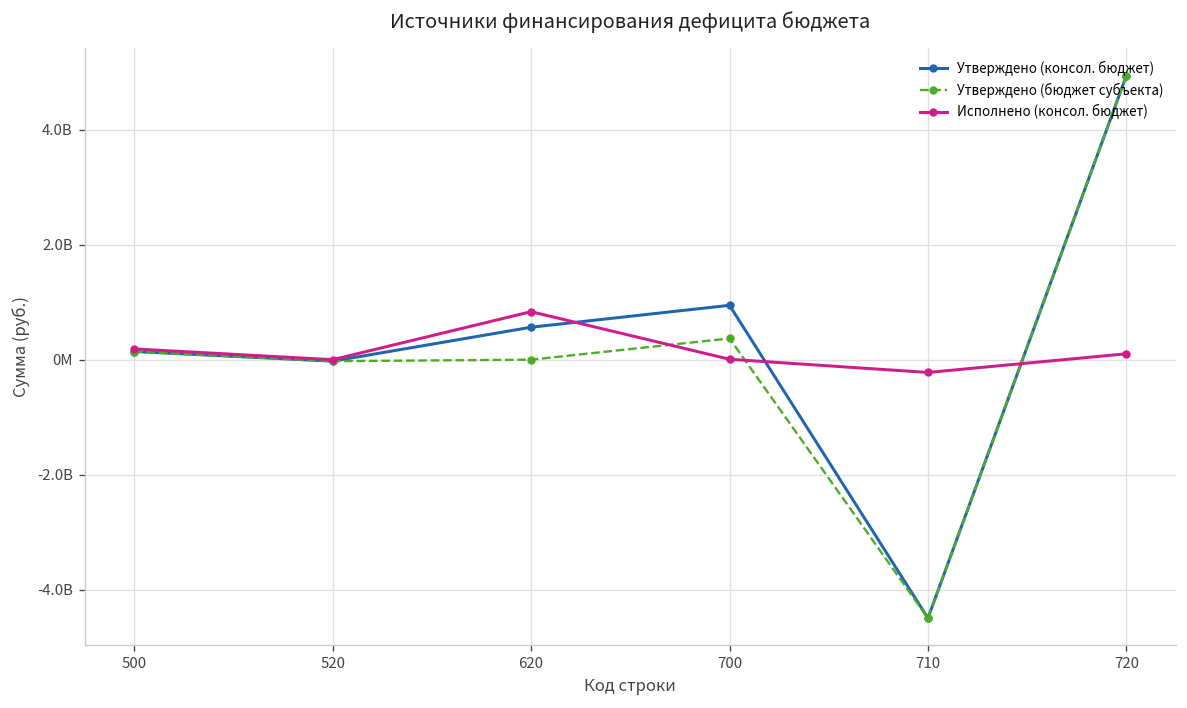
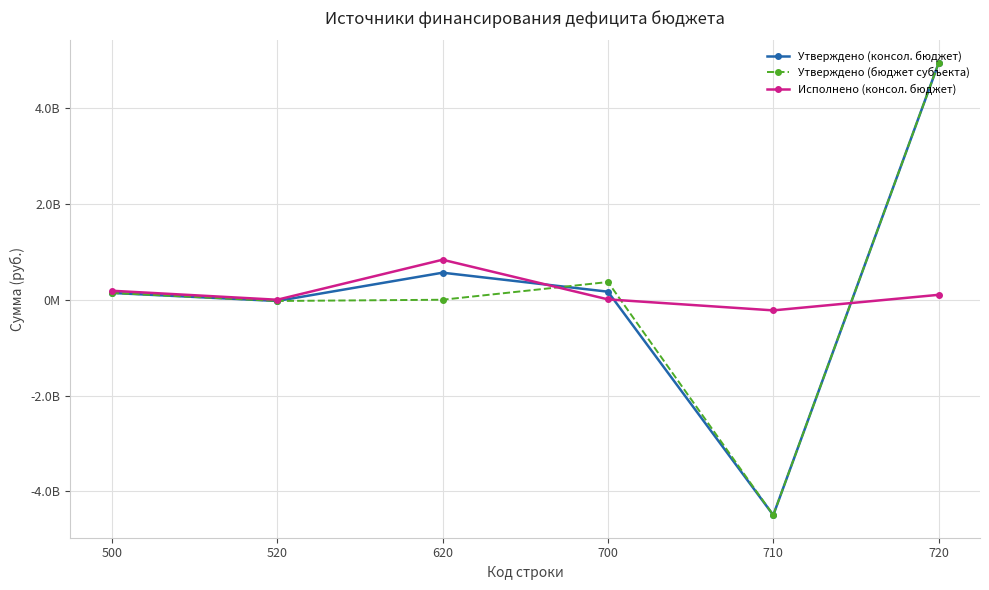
  {
    "Утверждено (консол. бюджет)": {
      "620": 600000000,
-     "700": 900000000
+     "700": 200000000
    },
    "Утверждено (бюджет субъекта)": {
      "620": 0,
      "700": 400000000
    },
    "Исполнено (консол. бюджет)": {
      "620": 800000000,
      "700": 0,
      "710": -200000000,
      "720": 100000000
    }
  }
